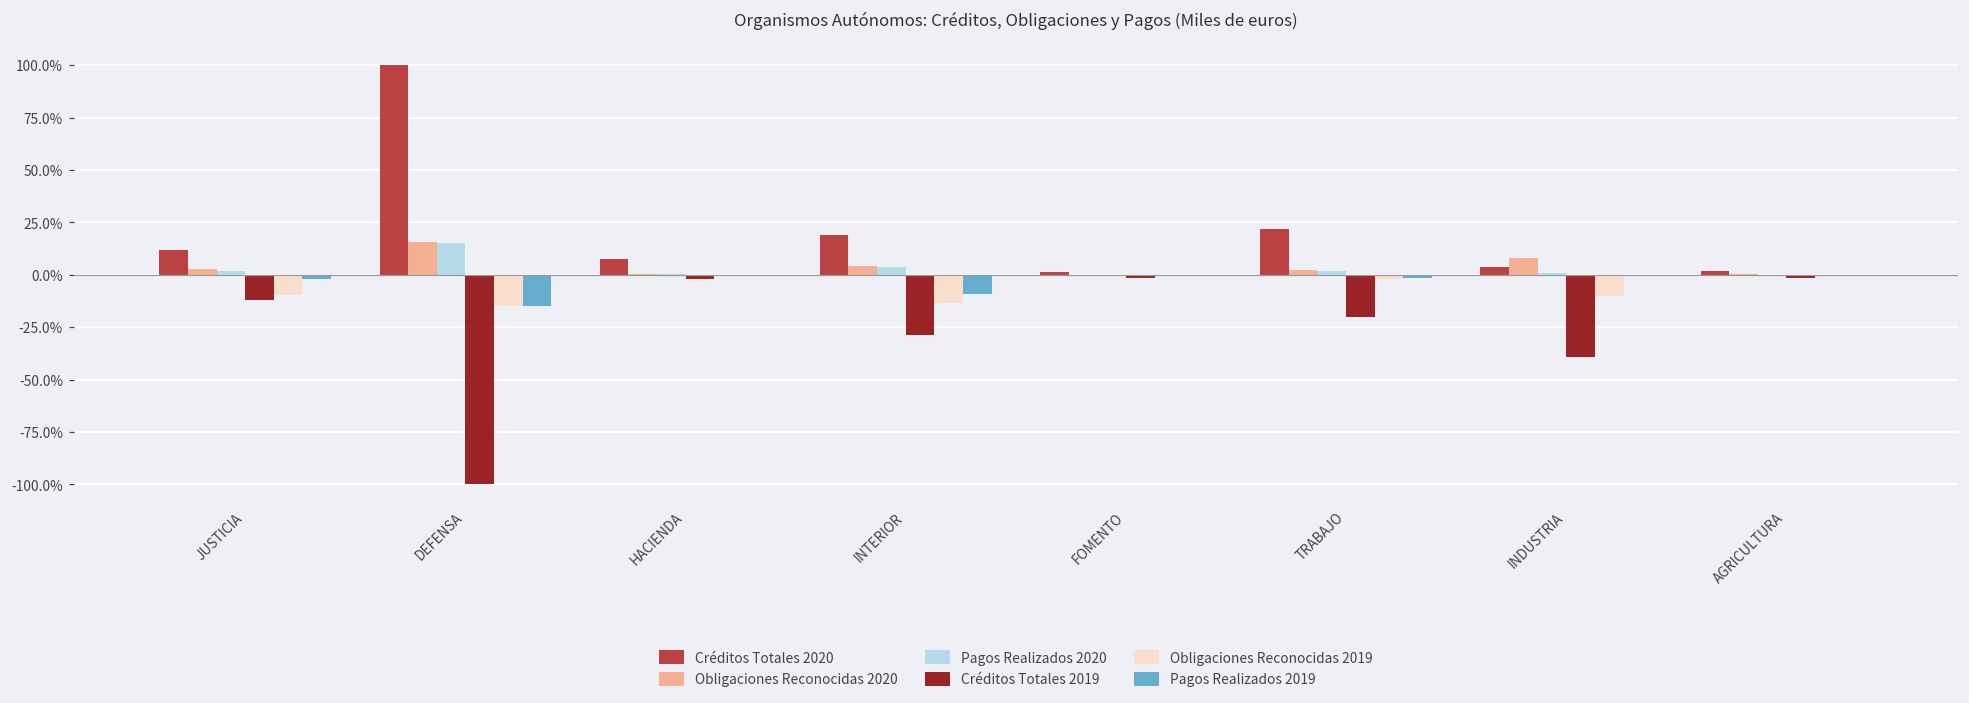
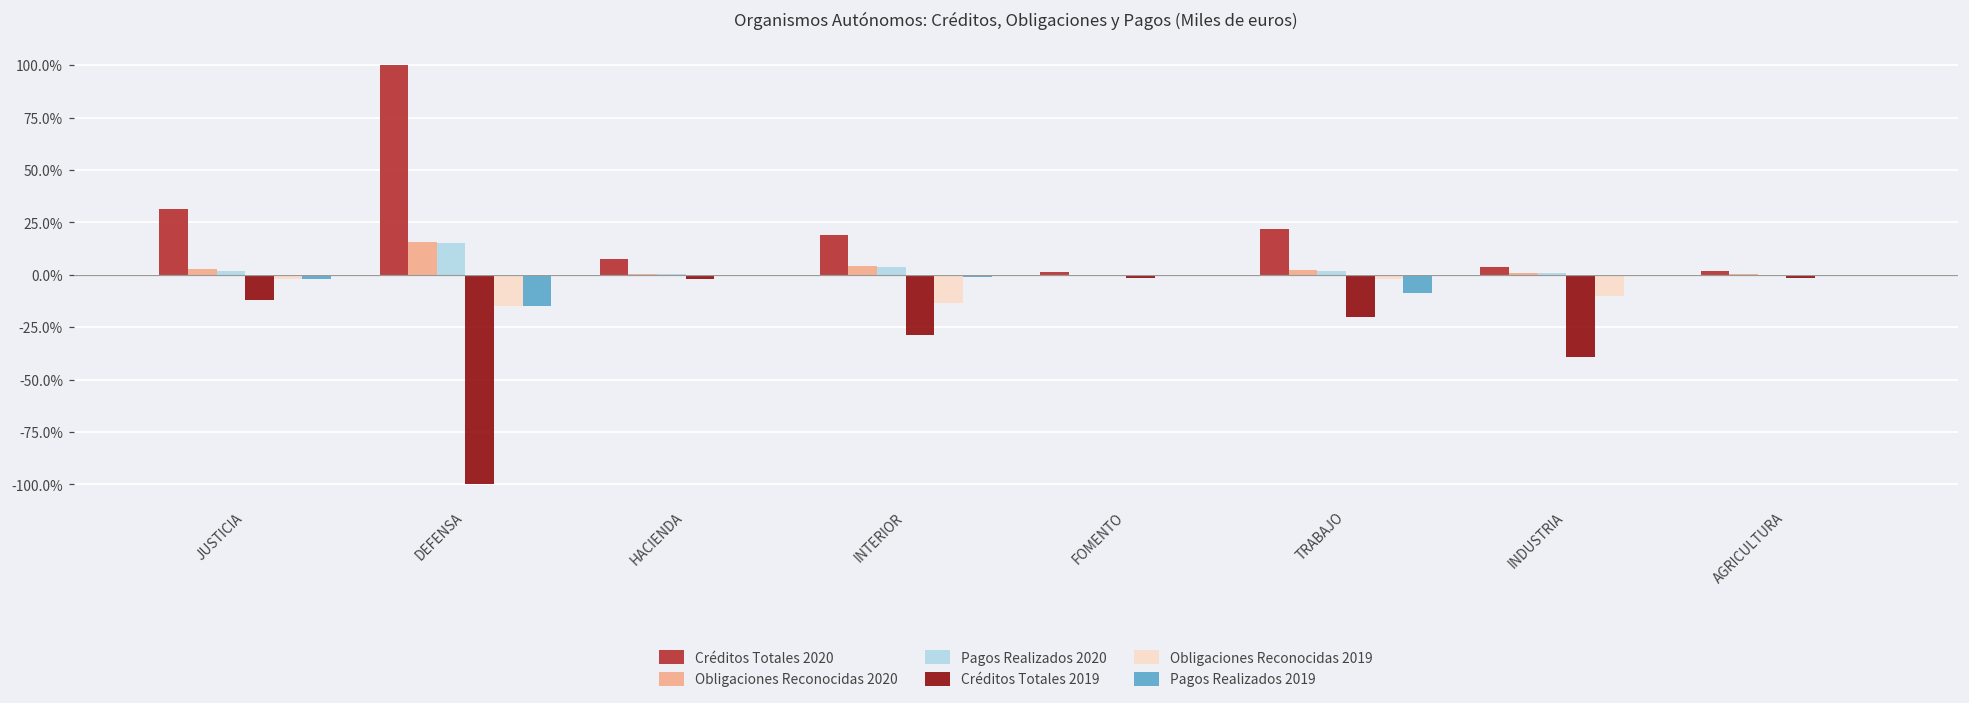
  {
    "Créditos Totales 2020": {
-     "JUSTICIA": "12%",
+     "JUSTICIA": "31%",
      "DEFENSA": "100%",
      "HACIENDA": "7%",
      "INTERIOR": "19%",
      "FOMENTO": "1%",
      "TRABAJO": "22%",
      "INDUSTRIA": "4%",
      "AGRICULTURA": "2%"
    },
    "Obligaciones Reconocidas 2020": {
      "JUSTICIA": "3%",
      "DEFENSA": "16%",
      "INTERIOR": "4%",
      "TRABAJO": "2%",
-     "INDUSTRIA": "8%"
+     "INDUSTRIA": "1%"
    },
    "Pagos Realizados 2020": {
      "JUSTICIA": "2%",
      "DEFENSA": "15%",
      "INTERIOR": "4%",
      "TRABAJO": "2%"
    },
    "Créditos Totales 2019": {
      "JUSTICIA": "-12%",
      "DEFENSA": "-100%",
      "HACIENDA": "-2%",
      "INTERIOR": "-29%",
      "FOMENTO": "-1%",
      "TRABAJO": "-20%",
      "INDUSTRIA": "-39%",
      "AGRICULTURA": "-2%"
    },
    "Obligaciones Reconocidas 2019": {
-     "JUSTICIA": "-10%",
+     "JUSTICIA": "-2%",
      "DEFENSA": "-15%",
      "INTERIOR": "-13%",
      "TRABAJO": "-2%",
      "INDUSTRIA": "-10%"
    },
    "Pagos Realizados 2019": {
      "JUSTICIA": "-2%",
      "DEFENSA": "-15%",
-     "INTERIOR": "-9%",
-     "TRABAJO": "-2%"
+     "INTERIOR": "-1%",
+     "TRABAJO": "-9%"
    }
  }
